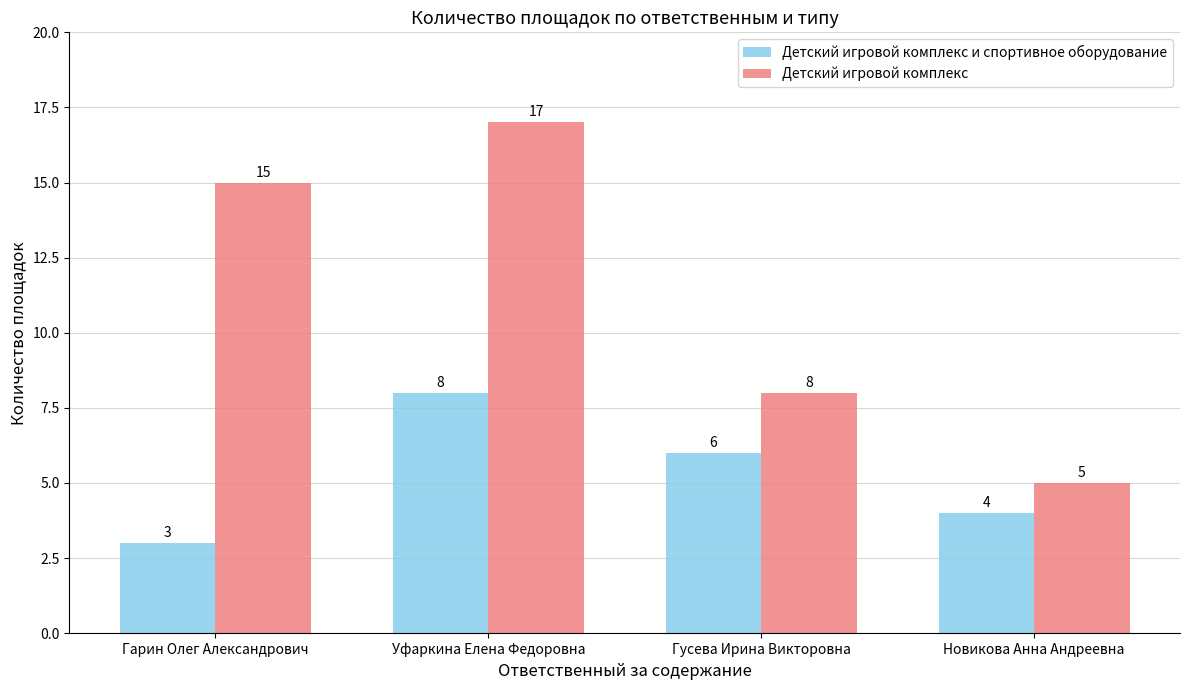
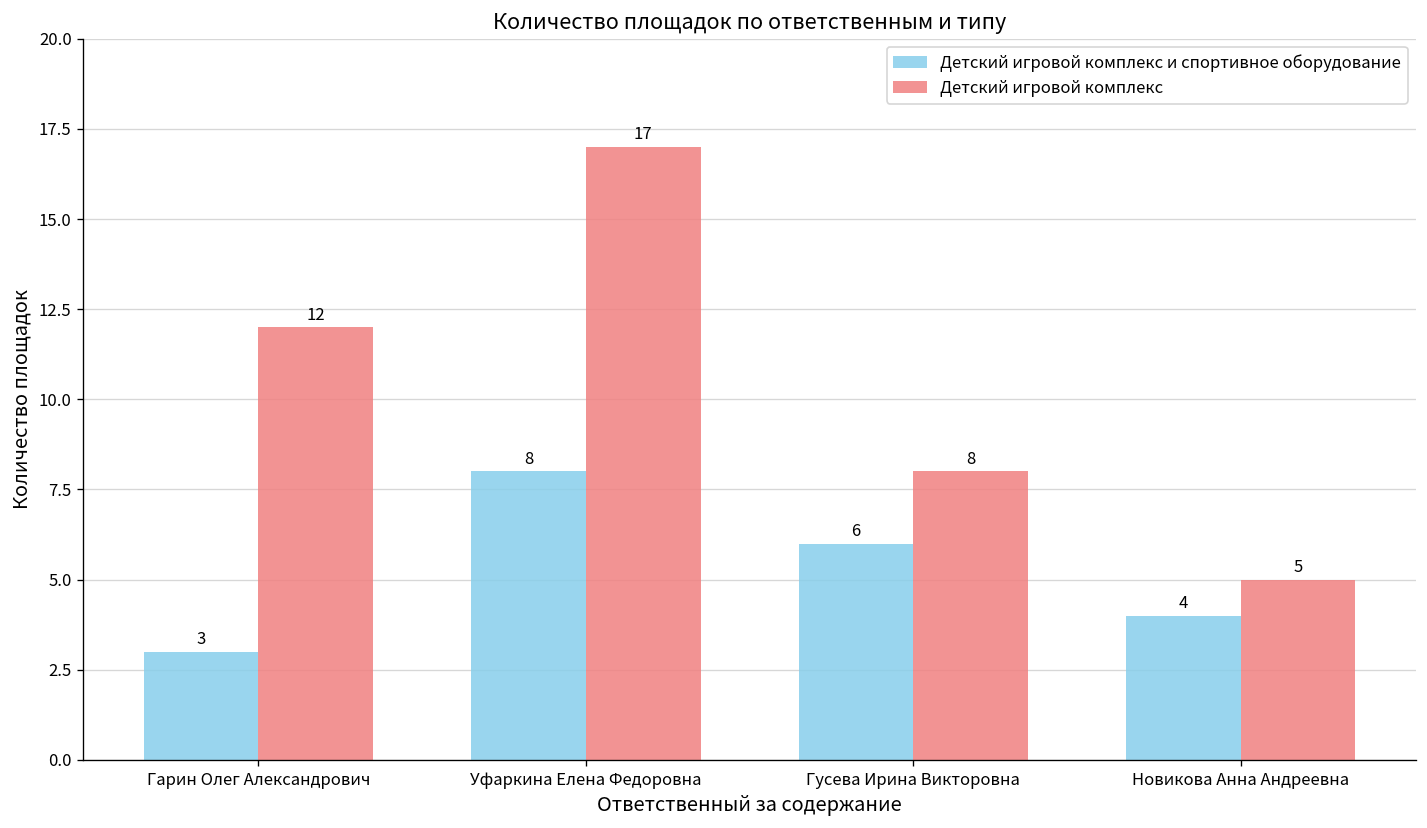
  {
    "Детский игровой комплекс и спортивное оборудование": {
      "Гарин Олег Александрович": 3,
      "Уфаркина Елена Федоровна": 8,
      "Гусева Ирина Викторовна": 6,
      "Новикова Анна Андреевна": 4
    },
    "Детский игровой комплекс": {
-     "Гарин Олег Александрович": 15,
+     "Гарин Олег Александрович": 12,
      "Уфаркина Елена Федоровна": 17,
      "Гусева Ирина Викторовна": 8,
      "Новикова Анна Андреевна": 5
    }
  }
